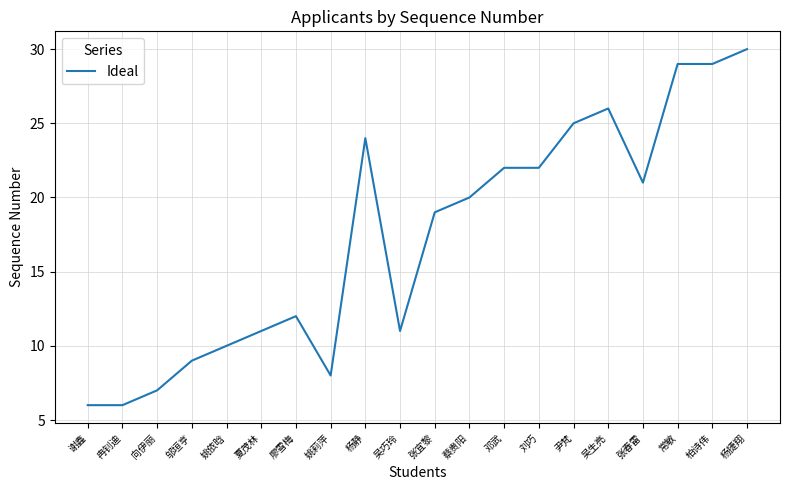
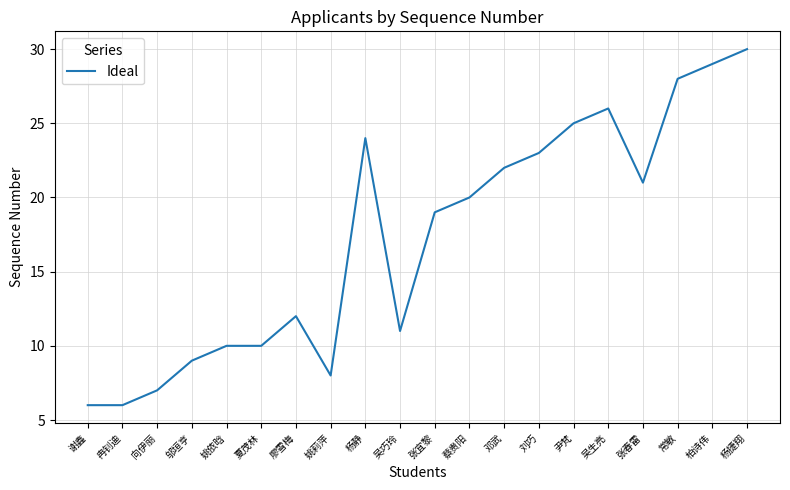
  {
    "谢鑫": 6,
    "冉钊迪": 6,
    "向伊丽": 7,
    "邬垣亨": 9,
    "姚依晗": 10,
-   "夏茂林": 11,
+   "夏茂林": 10,
    "廖雪梅": 12,
    "姚莉萍": 8,
    "杨静": 24,
    "吴巧玲": 11,
    "张宜黎": 19,
    "蔡贵阳": 20,
    "邓武": 22,
-   "刘巧": 22,
+   "刘巧": 23,
    "尹梵": 25,
    "吴生亮": 26,
    "张春雷": 21,
-   "常敏": 29,
+   "常敏": 28,
    "柏诗伟": 29,
    "杨捷翔": 30
  }
